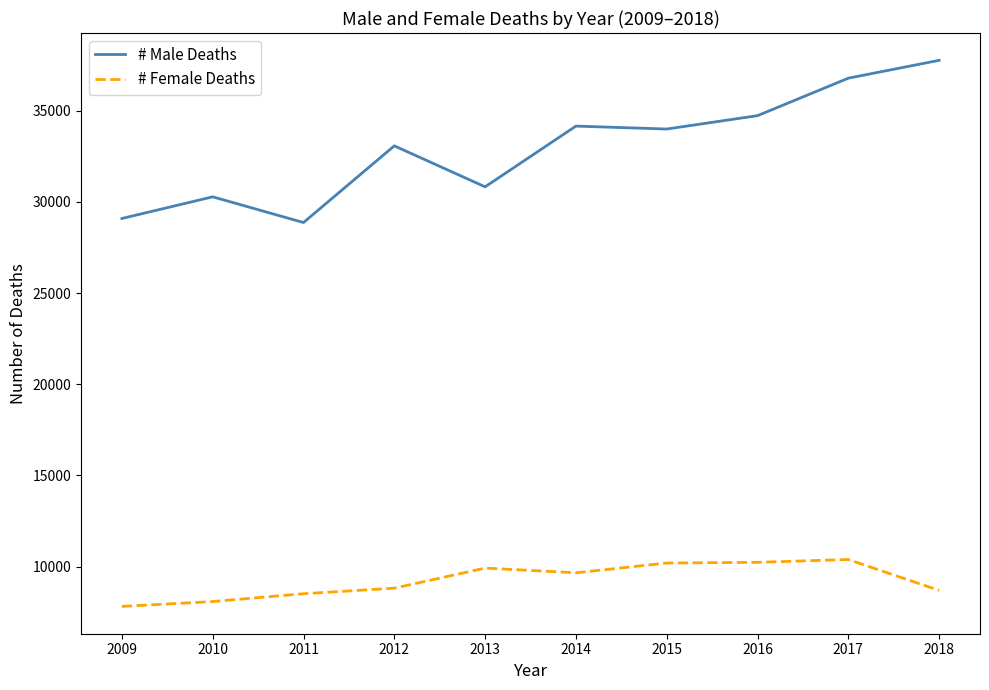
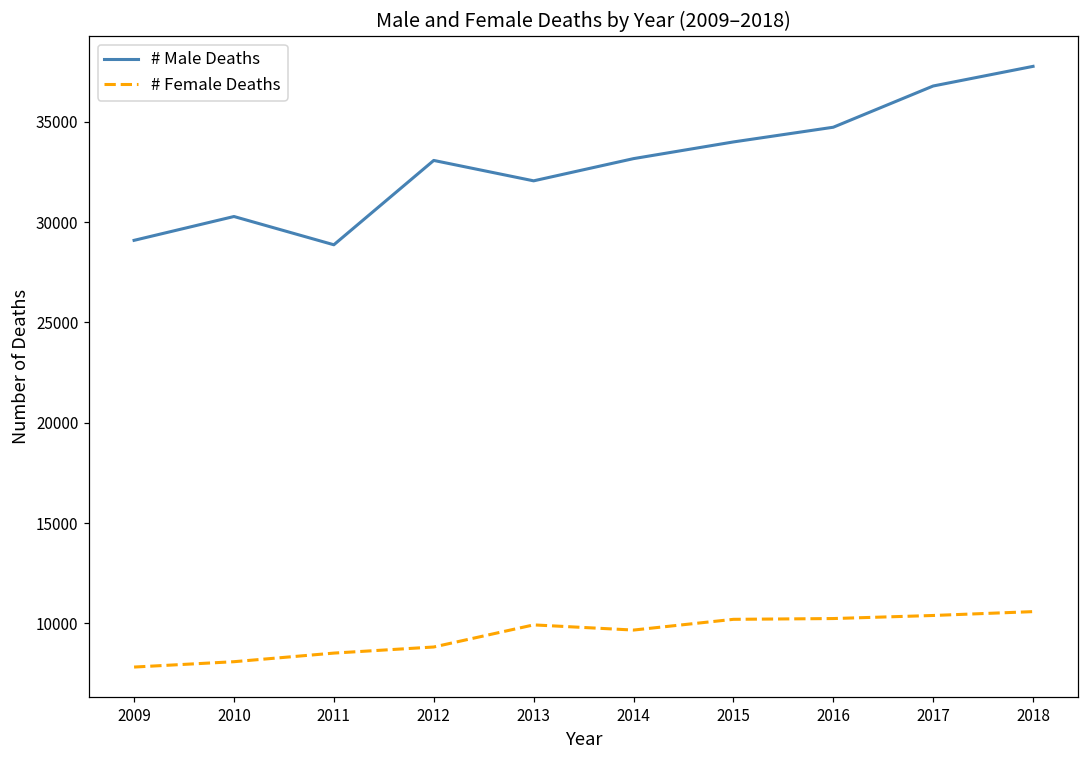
  {
    "# Male Deaths": {
      "2009": 29100,
      "2010": 30300,
      "2011": 28900,
      "2012": 33100,
-     "2013": 30800,
-     "2014": 34200,
+     "2013": 32100,
+     "2014": 33200,
      "2015": 34000,
      "2016": 34700,
      "2017": 36800,
      "2018": 37800
    },
    "# Female Deaths": {
      "2009": 7800,
      "2010": 8100,
      "2011": 8500,
      "2012": 8800,
      "2013": 9900,
      "2014": 9700,
      "2015": 10200,
      "2016": 10200,
      "2017": 10400,
-     "2018": 8700
+     "2018": 10600
    }
  }
